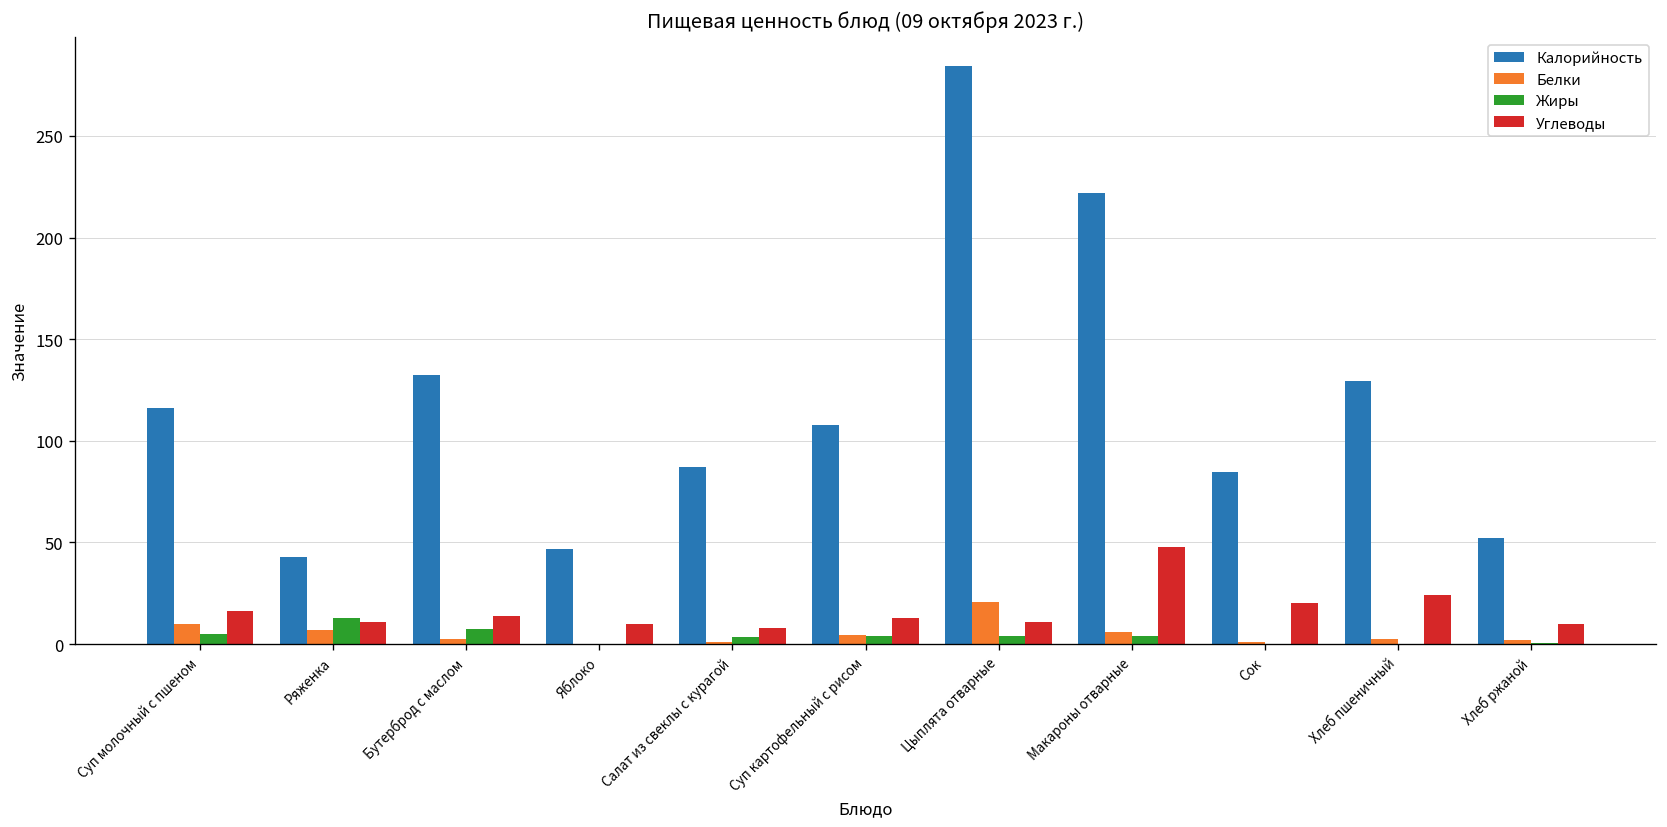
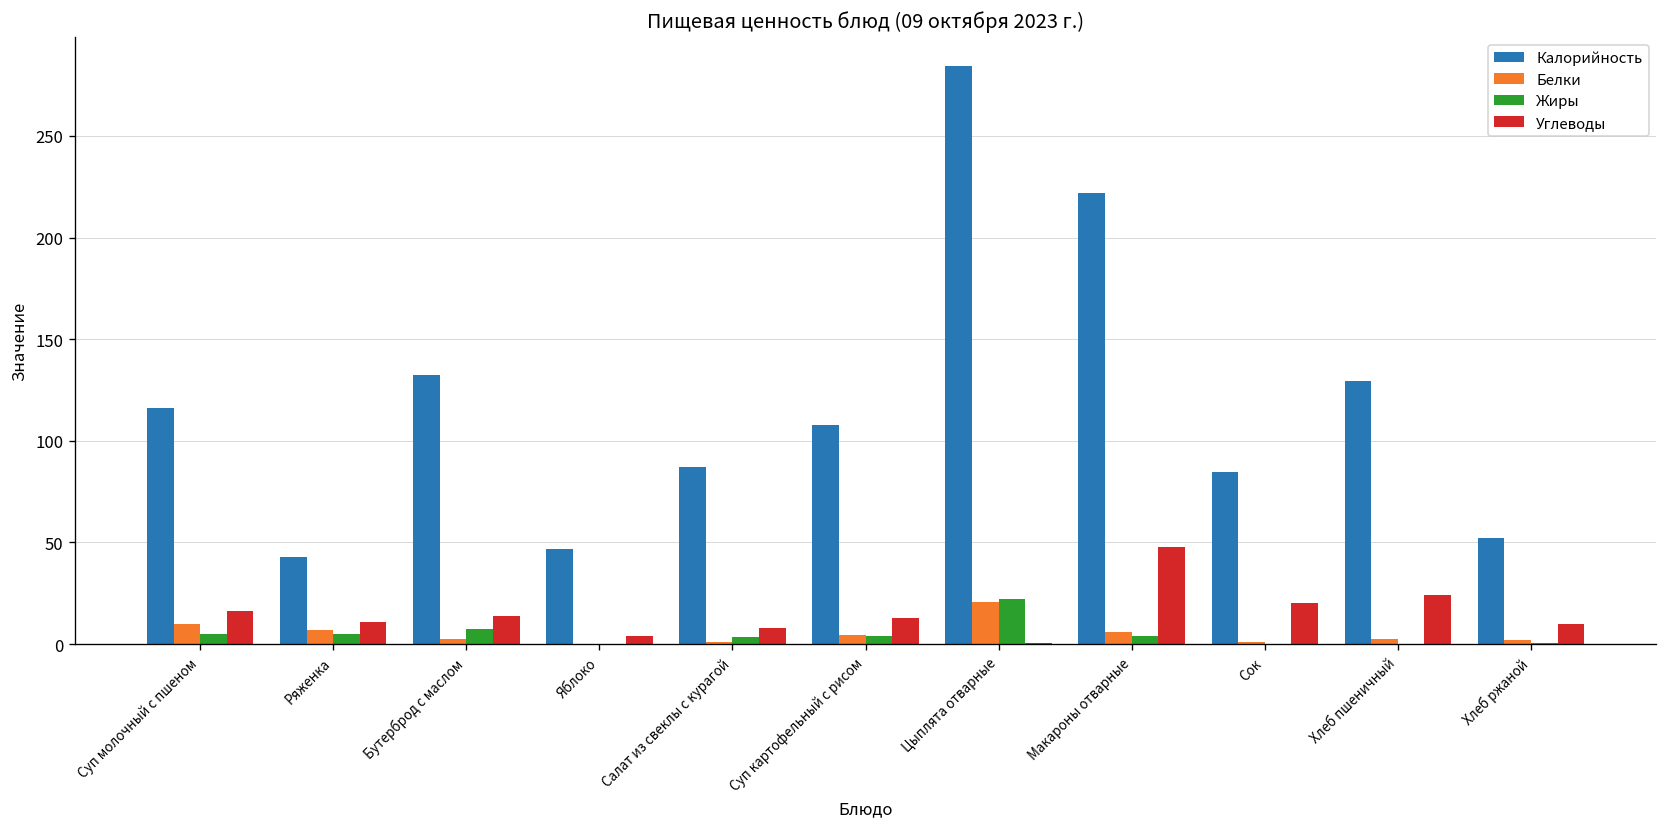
  {
    "Калорийность": {
      "Суп молочный с пшеном": 116,
      "Ряженка": 43,
      "Бутерброд с маслом": 132,
      "Яблоко": 47,
      "Салат из свеклы с курагой": 87,
      "Суп картофельный с рисом": 108,
      "Цыплята отварные": 284,
      "Макароны отварные": 222,
      "Сок": 85,
      "Хлеб пшеничный": 129,
      "Хлеб ржаной": 52
    },
    "Белки": {
      "Суп молочный с пшеном": 10,
      "Ряженка": 7,
      "Бутерброд с маслом": 2,
      "Яблоко": 0,
      "Суп картофельный с рисом": 4,
      "Цыплята отварные": 21,
      "Макароны отварные": 6,
      "Хлеб пшеничный": 2,
      "Хлеб ржаной": 2
    },
    "Жиры": {
      "Суп молочный с пшеном": 5,
-     "Ряженка": 13,
+     "Ряженка": 5,
      "Бутерброд с маслом": 8,
      "Яблоко": 0,
      "Салат из свеклы с курагой": 4,
      "Суп картофельный с рисом": 4,
-     "Цыплята отварные": 4,
+     "Цыплята отварные": 22,
      "Макароны отварные": 4,
      "Сок": 0
    },
    "Углеводы": {
      "Суп молочный с пшеном": 16,
      "Ряженка": 11,
      "Бутерброд с маслом": 14,
-     "Яблоко": 10,
+     "Яблоко": 4,
      "Салат из свеклы с курагой": 8,
      "Суп картофельный с рисом": 13,
-     "Цыплята отварные": 11,
+     "Цыплята отварные": 0,
      "Макароны отварные": 48,
      "Сок": 20,
      "Хлеб пшеничный": 24,
      "Хлеб ржаной": 10
    }
  }
